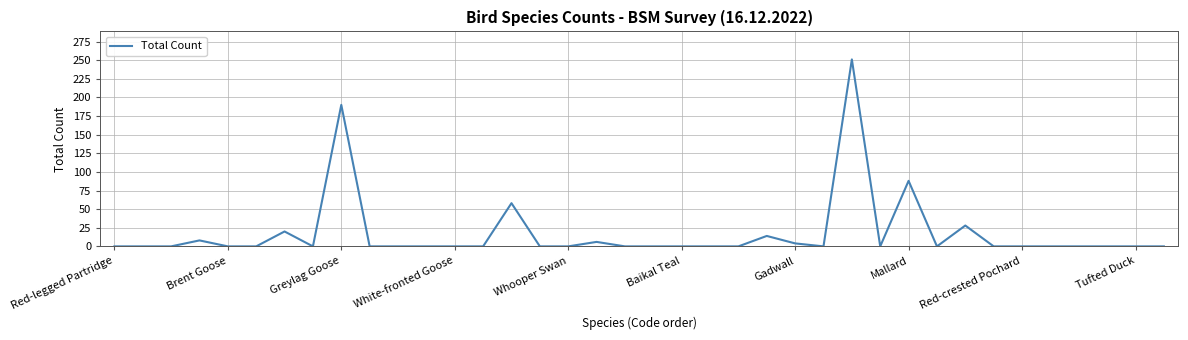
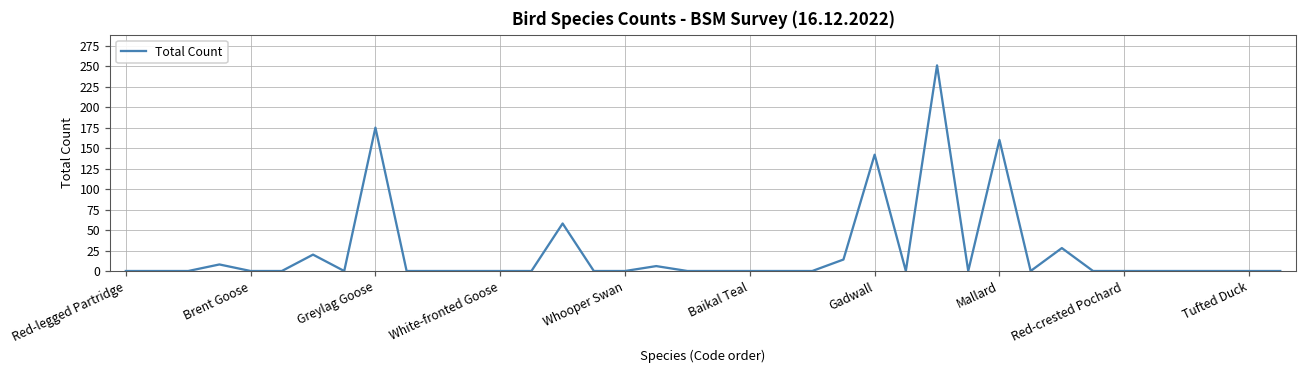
  {
    "Red-legged Partridge": 0,
    "Brent Goose": 0,
-   "Greylag Goose": 190,
+   "Greylag Goose": 180,
    "White-fronted Goose": 0,
    "Whooper Swan": 0,
    "Baikal Teal": 0,
-   "Gadwall": 0,
-   "Mallard": 90,
+   "Gadwall": 140,
+   "Mallard": 160,
    "Red-crested Pochard": 0,
    "Tufted Duck": 0
  }
